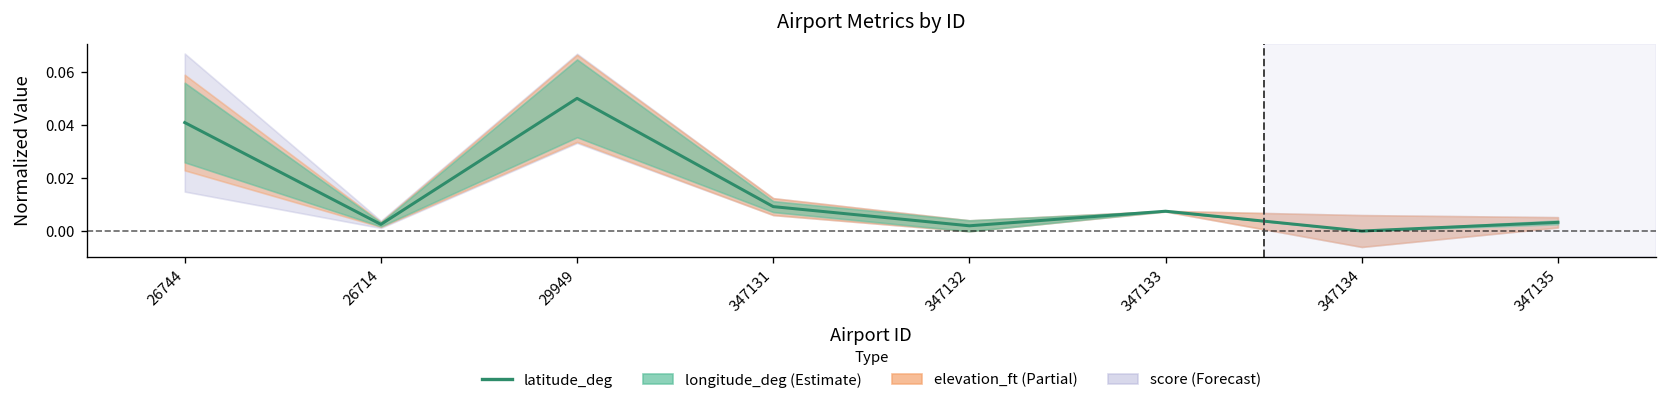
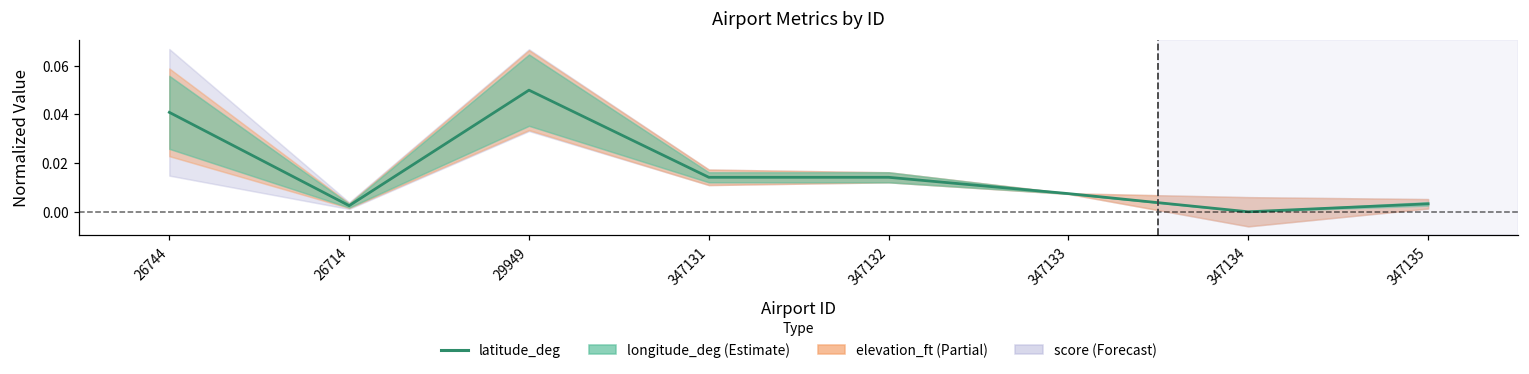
  {
    "latitude_deg": {
      "26744": 0.041,
      "29949": 0.050,
-     "347131": 0.009,
-     "347132": 0.002
+     "347131": 0.014,
+     "347132": 0.014
    }
  }
